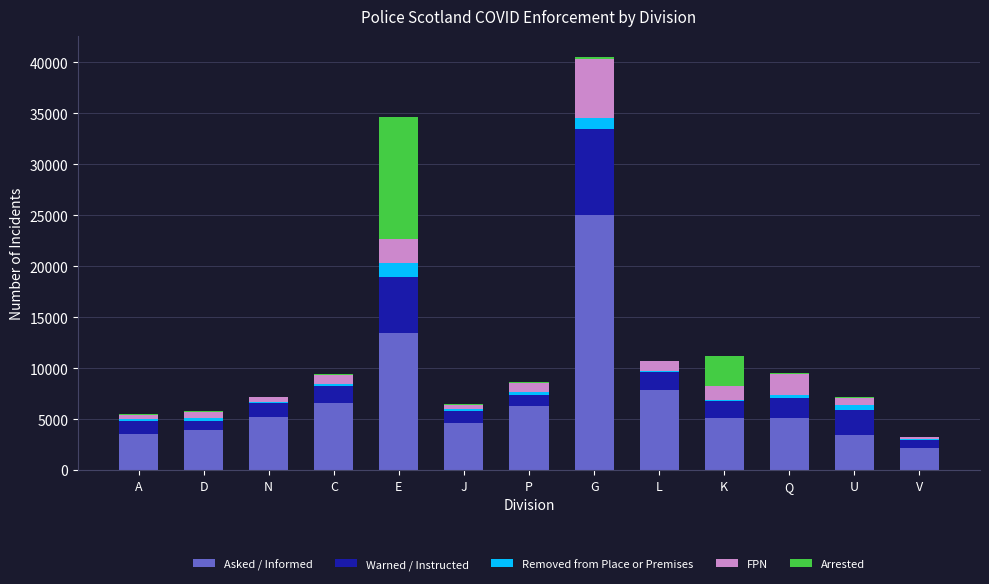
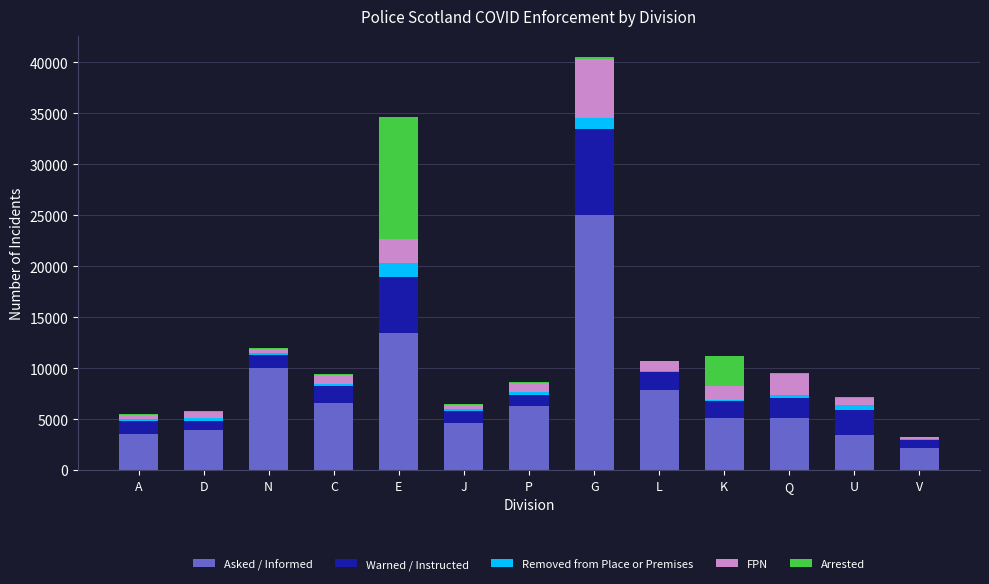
  {
    "Asked / Informed": {
      "A": 3500,
      "D": 3900,
-     "N": 5200,
+     "N": 10000,
      "C": 6500,
      "E": 13400,
      "J": 4600,
      "P": 6300,
      "G": 25100,
      "L": 7900,
      "K": 5100,
      "Q": 5100,
      "U": 3400,
      "V": 2200
    },
    "Warned / Instructed": {
      "A": 1300,
      "D": 900,
      "N": 1300,
      "C": 1700,
      "E": 5500,
      "J": 1200,
      "P": 1100,
      "G": 8400,
      "L": 1700,
      "K": 1700,
      "Q": 1900,
      "U": 2500,
      "V": 800
    },
    "Removed from Place or Premises": {
      "E": 1400,
      "P": 300,
      "G": 1100,
      "Q": 300,
      "U": 500
    },
    "FPN": {
      "A": 400,
      "D": 700,
      "N": 400,
      "C": 800,
      "E": 2300,
      "J": 500,
      "P": 800,
      "G": 5800,
      "L": 1000,
      "K": 1300,
      "Q": 2000,
      "U": 700
    },
    "Arrested": {
      "E": 11900,
      "K": 3000
    }
  }
